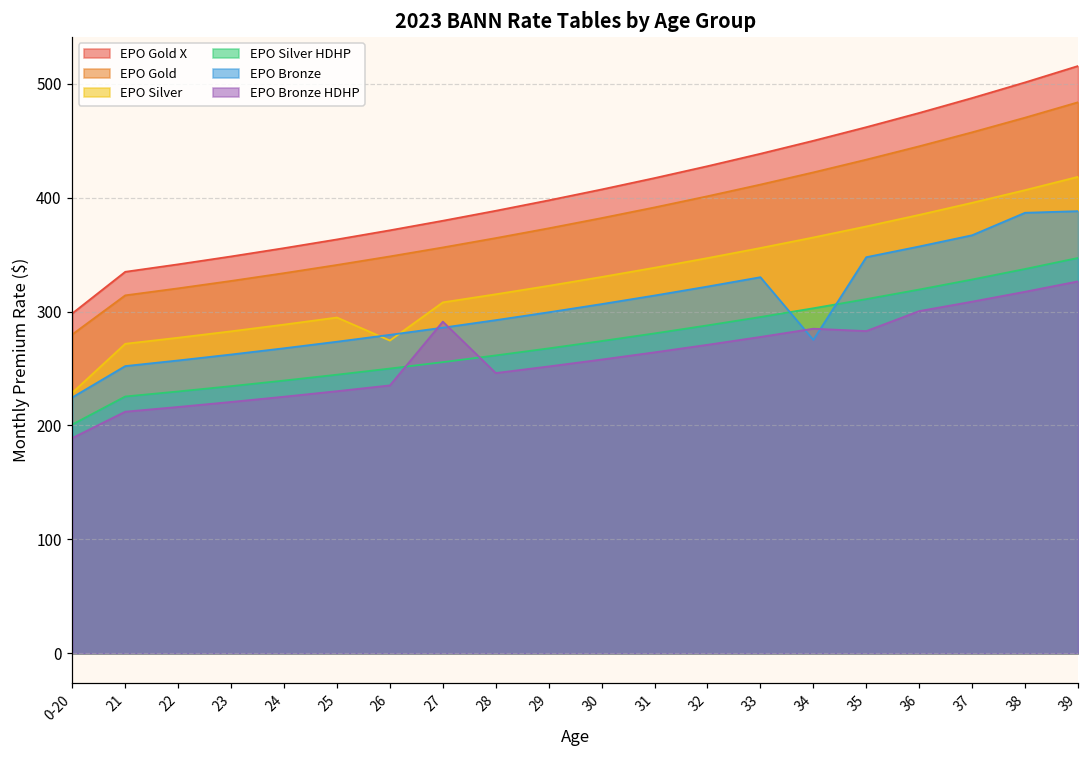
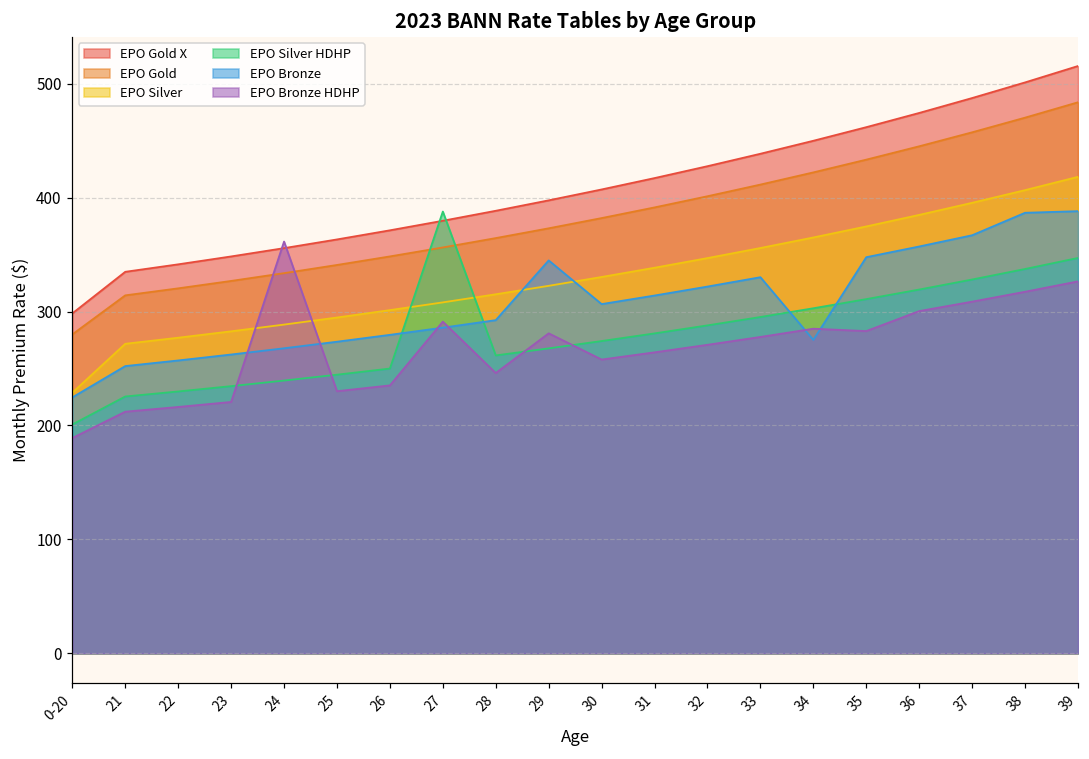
  {
    "EPO Silver": {
      "0-20": 229,
      "21": 272,
      "22": 277,
      "23": 283,
      "24": 289,
      "25": 295,
-     "26": 275,
+     "26": 301,
      "27": 308,
      "28": 315,
      "29": 323,
      "30": 330,
      "31": 339,
      "32": 347,
      "33": 356,
      "34": 365,
      "35": 375,
      "36": 385,
      "37": 396,
      "38": 407,
      "39": 418
    },
    "EPO Silver HDHP": {
      "0-20": 201,
      "21": 225,
      "22": 230,
      "23": 235,
      "24": 239,
      "25": 245,
      "26": 250,
-     "27": 256,
+     "27": 388,
      "28": 262,
      "29": 268,
      "30": 274,
      "31": 281,
      "32": 288,
      "33": 295,
      "34": 303,
      "35": 311,
      "36": 319,
      "37": 328,
      "38": 337,
      "39": 347
    },
    "EPO Bronze": {
      "0-20": 225,
      "21": 252,
      "22": 257,
      "23": 262,
      "24": 268,
      "25": 274,
      "26": 280,
      "27": 286,
      "28": 292,
-     "29": 299,
+     "29": 345,
      "30": 307,
      "31": 314,
      "32": 322,
      "33": 330,
      "34": 275,
      "35": 348,
      "36": 357,
      "37": 367,
      "38": 387,
      "39": 388
    },
    "EPO Bronze HDHP": {
      "0-20": 189,
      "21": 212,
      "22": 216,
      "23": 221,
-     "24": 225,
+     "24": 361,
      "25": 230,
      "26": 235,
      "27": 291,
      "28": 246,
-     "29": 252,
+     "29": 281,
      "30": 258,
      "31": 264,
      "32": 271,
      "33": 278,
      "34": 285,
      "35": 283,
      "36": 300,
      "37": 309,
      "38": 317,
      "39": 327
    }
  }
